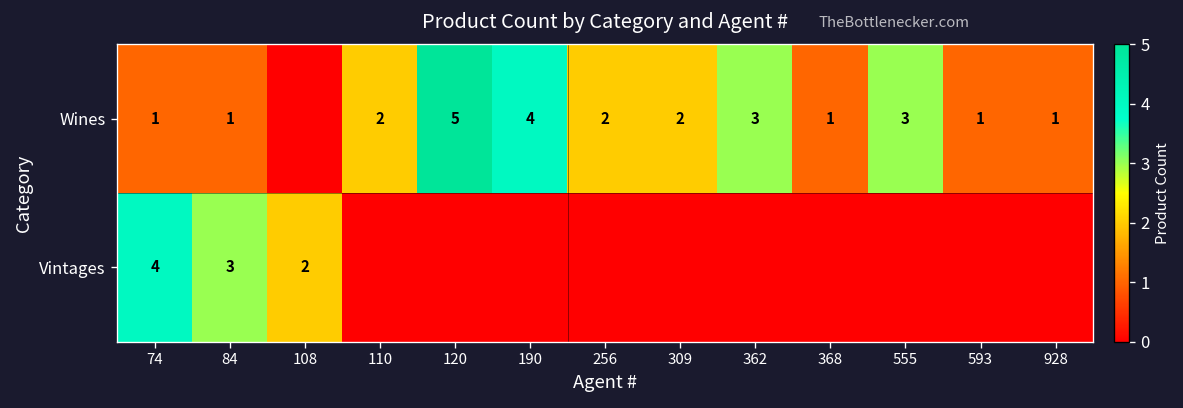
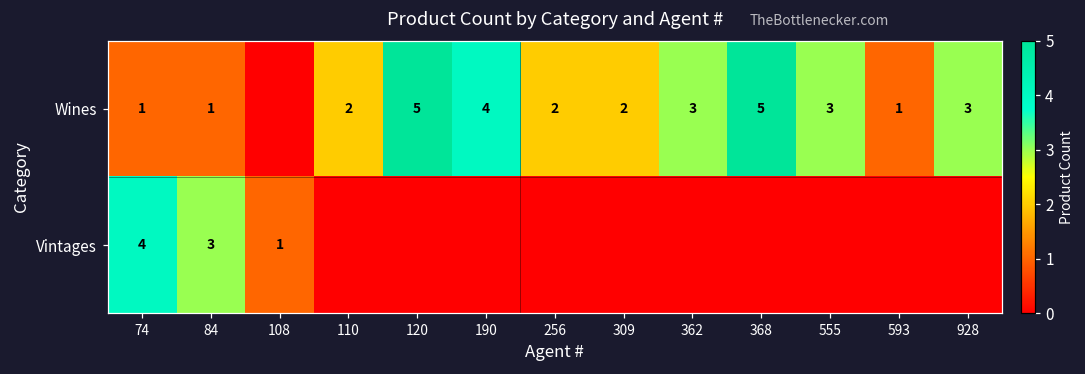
  {
    "Wines": {
      "74": 1,
      "84": 1,
      "110": 2,
      "120": 5,
      "190": 4,
      "256": 2,
      "309": 2,
      "362": 3,
-     "368": 1,
+     "368": 5,
      "555": 3,
      "593": 1,
-     "928": 1
+     "928": 3
    },
    "Vintages": {
      "74": 4,
      "84": 3,
-     "108": 2
+     "108": 1
    }
  }
